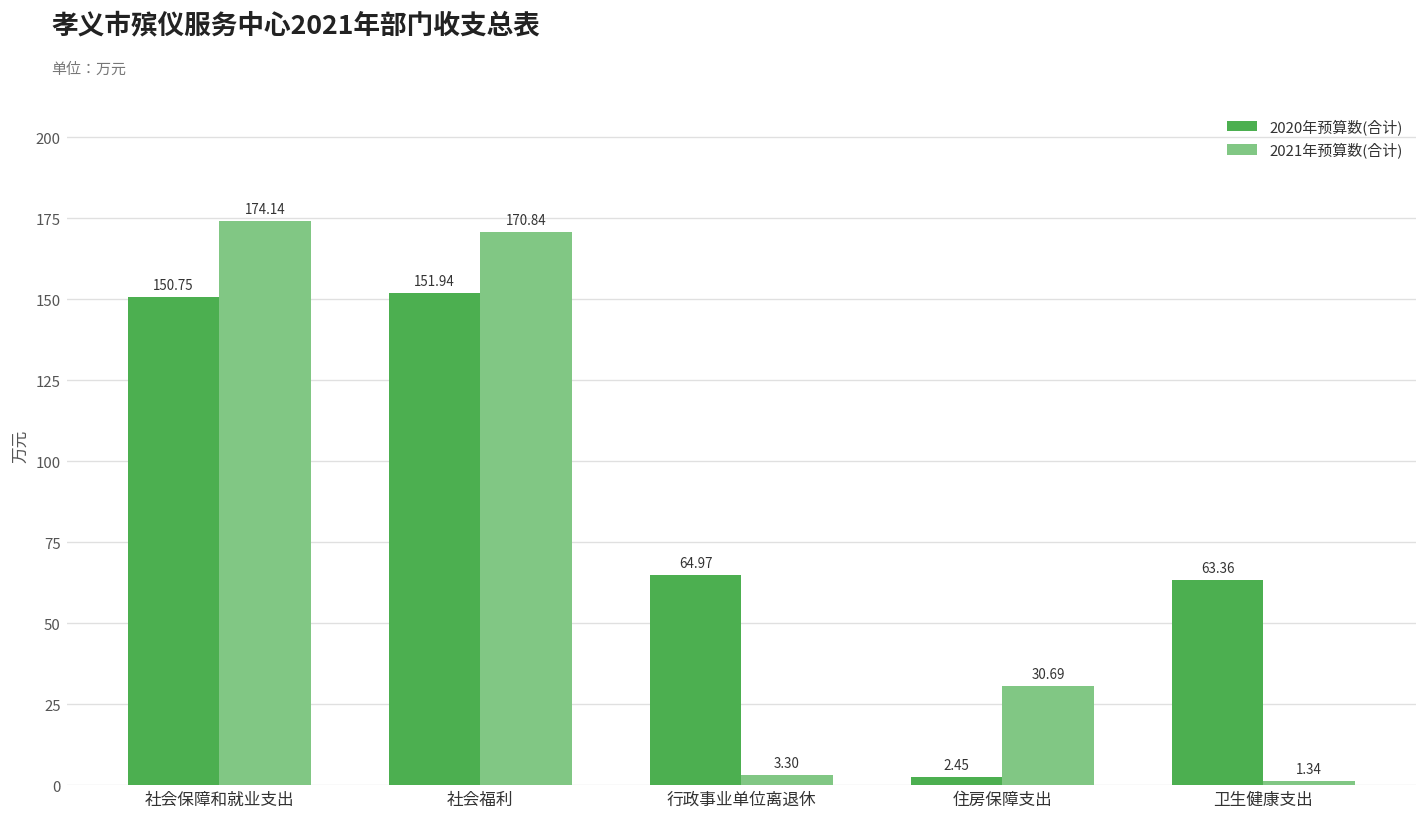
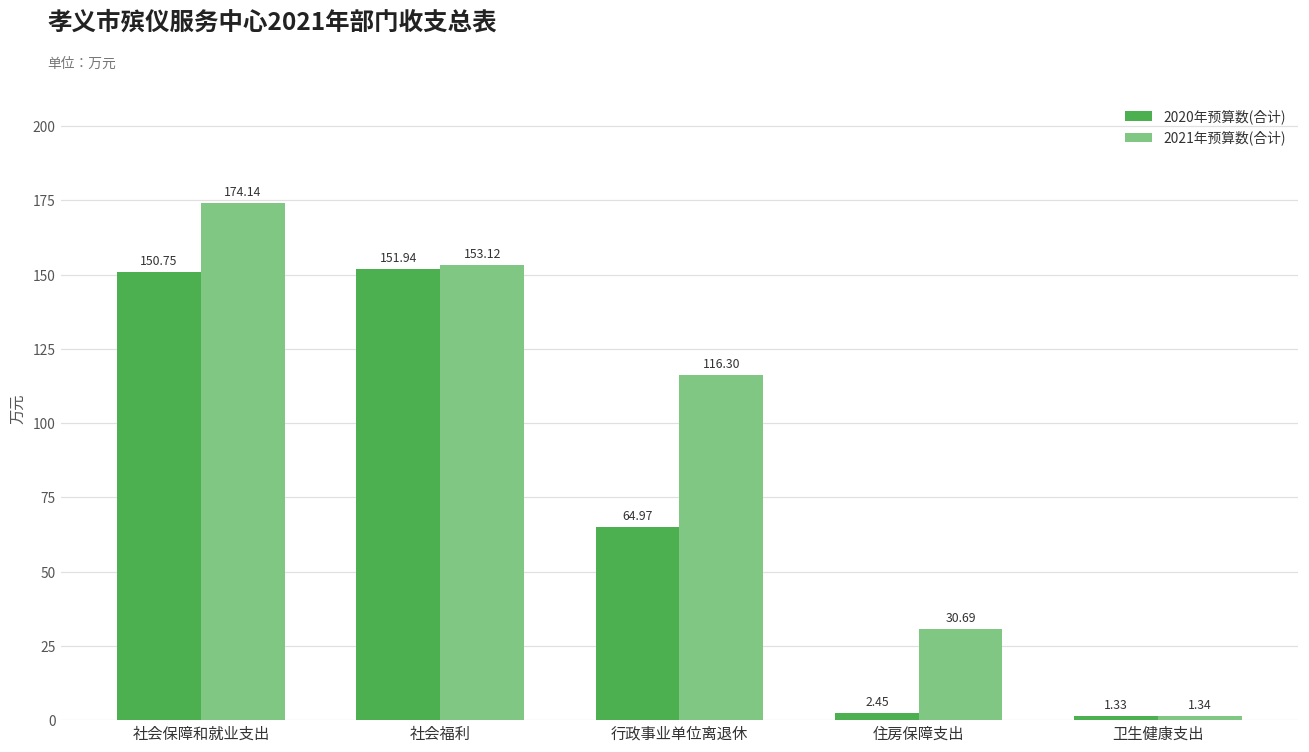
  {
    "2020年预算数(合计)": {
      "社会保障和就业支出": 150.75,
      "社会福利": 151.94,
      "行政事业单位离退休": 64.97,
      "住房保障支出": 2.45,
-     "卫生健康支出": 63.36
+     "卫生健康支出": 1.33
    },
    "2021年预算数(合计)": {
      "社会保障和就业支出": 174.14,
-     "社会福利": 170.84,
-     "行政事业单位离退休": 3.30,
+     "社会福利": 153.12,
+     "行政事业单位离退休": 116.30,
      "住房保障支出": 30.69,
      "卫生健康支出": 1.34
    }
  }
